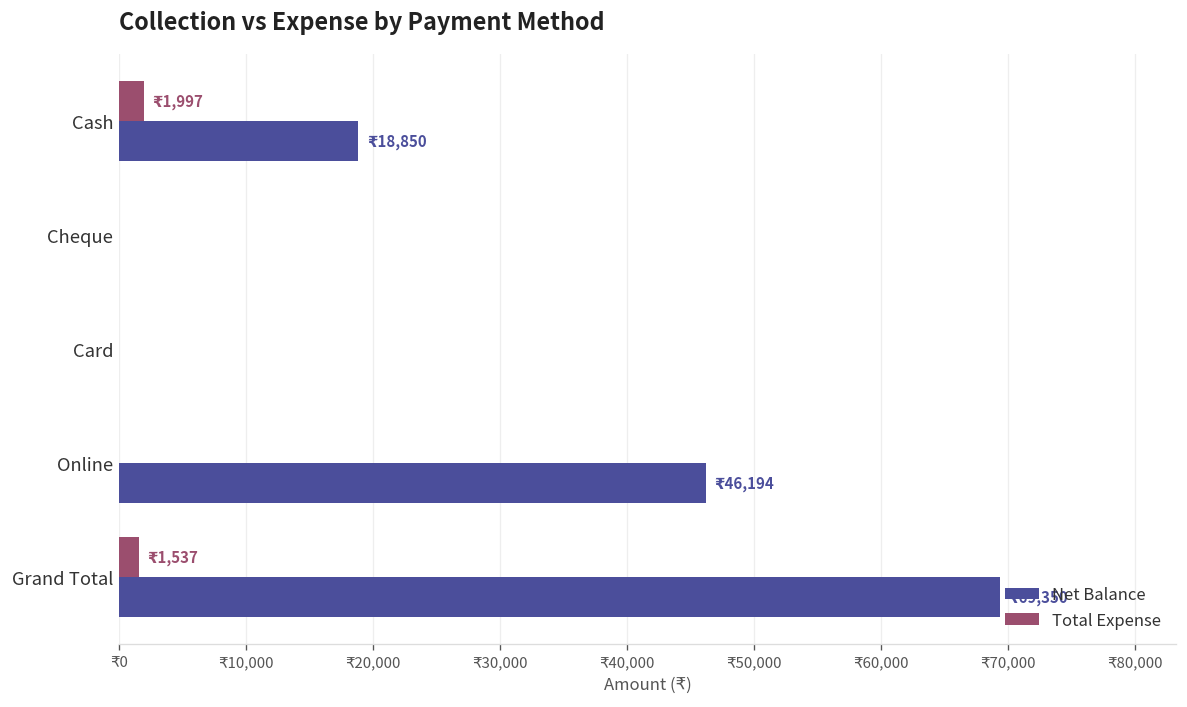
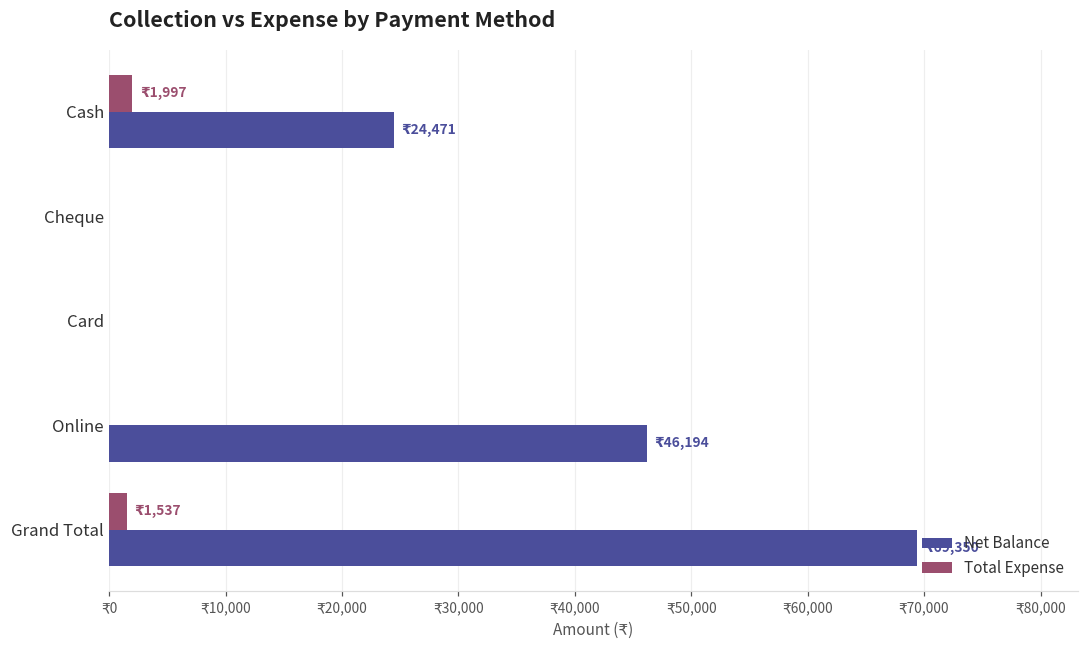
  {
    "Net Balance": {
-     "Cash": "18,850",
+     "Cash": "24,471",
      "Online": "46,194",
      "Grand Total": "69,350"
    },
    "Total Expense": {
      "Cash": "1,997",
      "Grand Total": "1,537"
    }
  }
